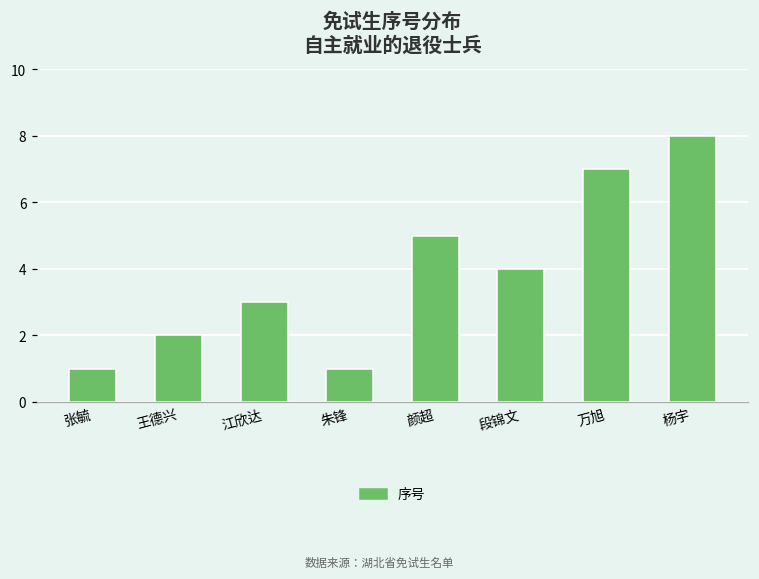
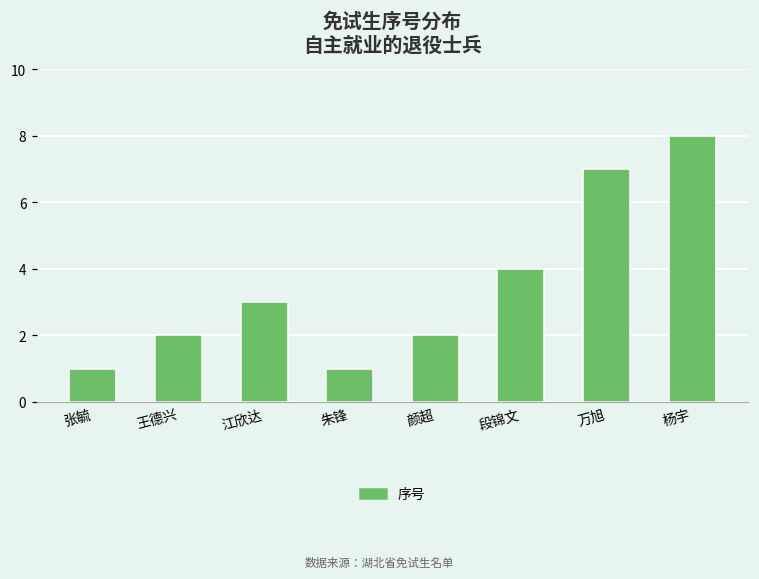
  {
    "张毓": 1,
    "王德兴": 2,
    "江欣达": 3,
    "朱锋": 1,
-   "颜超": 5,
+   "颜超": 2,
    "段锦文": 4,
    "万旭": 7,
    "杨宇": 8
  }
